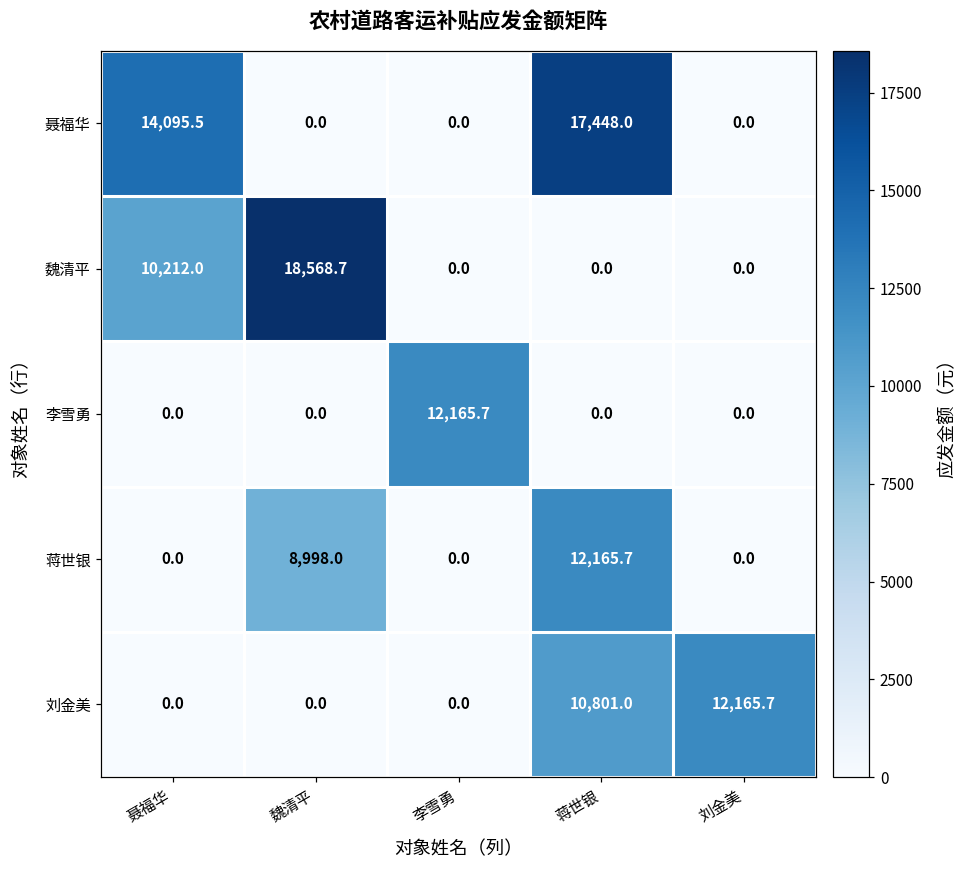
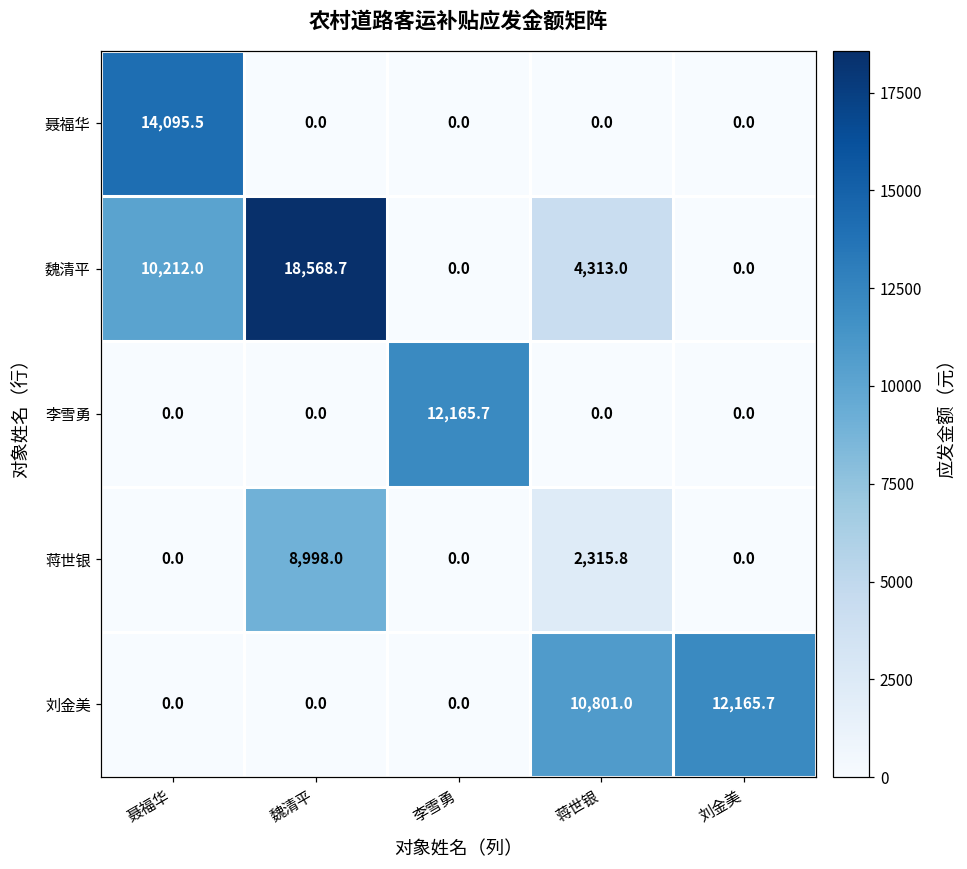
  {
    "聂福华": {
      "聂福华": "14,095.5",
      "魏清平": "0.0",
      "李雪勇": "0.0",
-     "蒋世银": "17,448.0",
+     "蒋世银": "0.0",
      "刘金美": "0.0"
    },
    "魏清平": {
      "聂福华": "10,212.0",
      "魏清平": "18,568.7",
      "李雪勇": "0.0",
-     "蒋世银": "0.0",
+     "蒋世银": "4,313.0",
      "刘金美": "0.0"
    },
    "李雪勇": {
      "聂福华": "0.0",
      "魏清平": "0.0",
      "李雪勇": "12,165.7",
      "蒋世银": "0.0",
      "刘金美": "0.0"
    },
    "蒋世银": {
      "聂福华": "0.0",
      "魏清平": "8,998.0",
      "李雪勇": "0.0",
-     "蒋世银": "12,165.7",
+     "蒋世银": "2,315.8",
      "刘金美": "0.0"
    },
    "刘金美": {
      "聂福华": "0.0",
      "魏清平": "0.0",
      "李雪勇": "0.0",
      "蒋世银": "10,801.0",
      "刘金美": "12,165.7"
    }
  }
